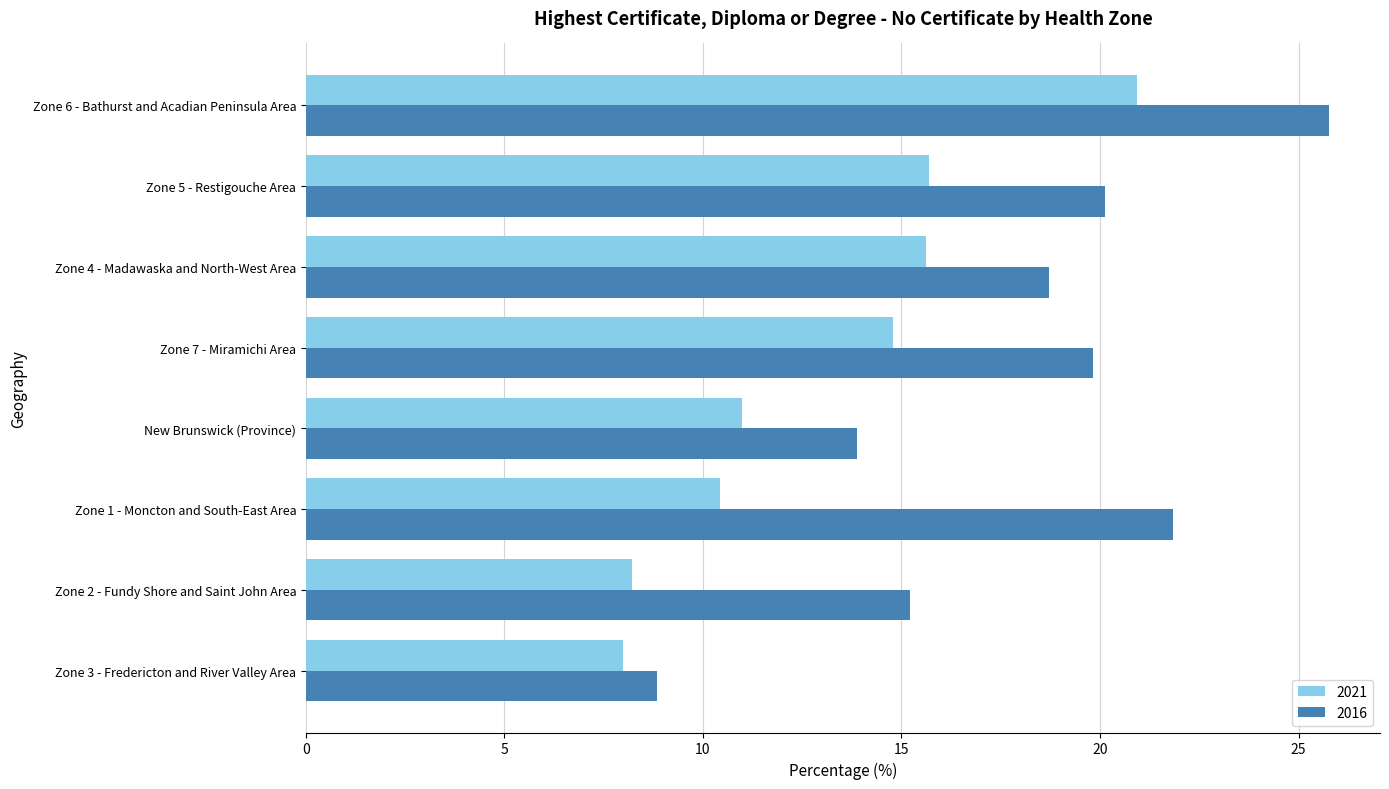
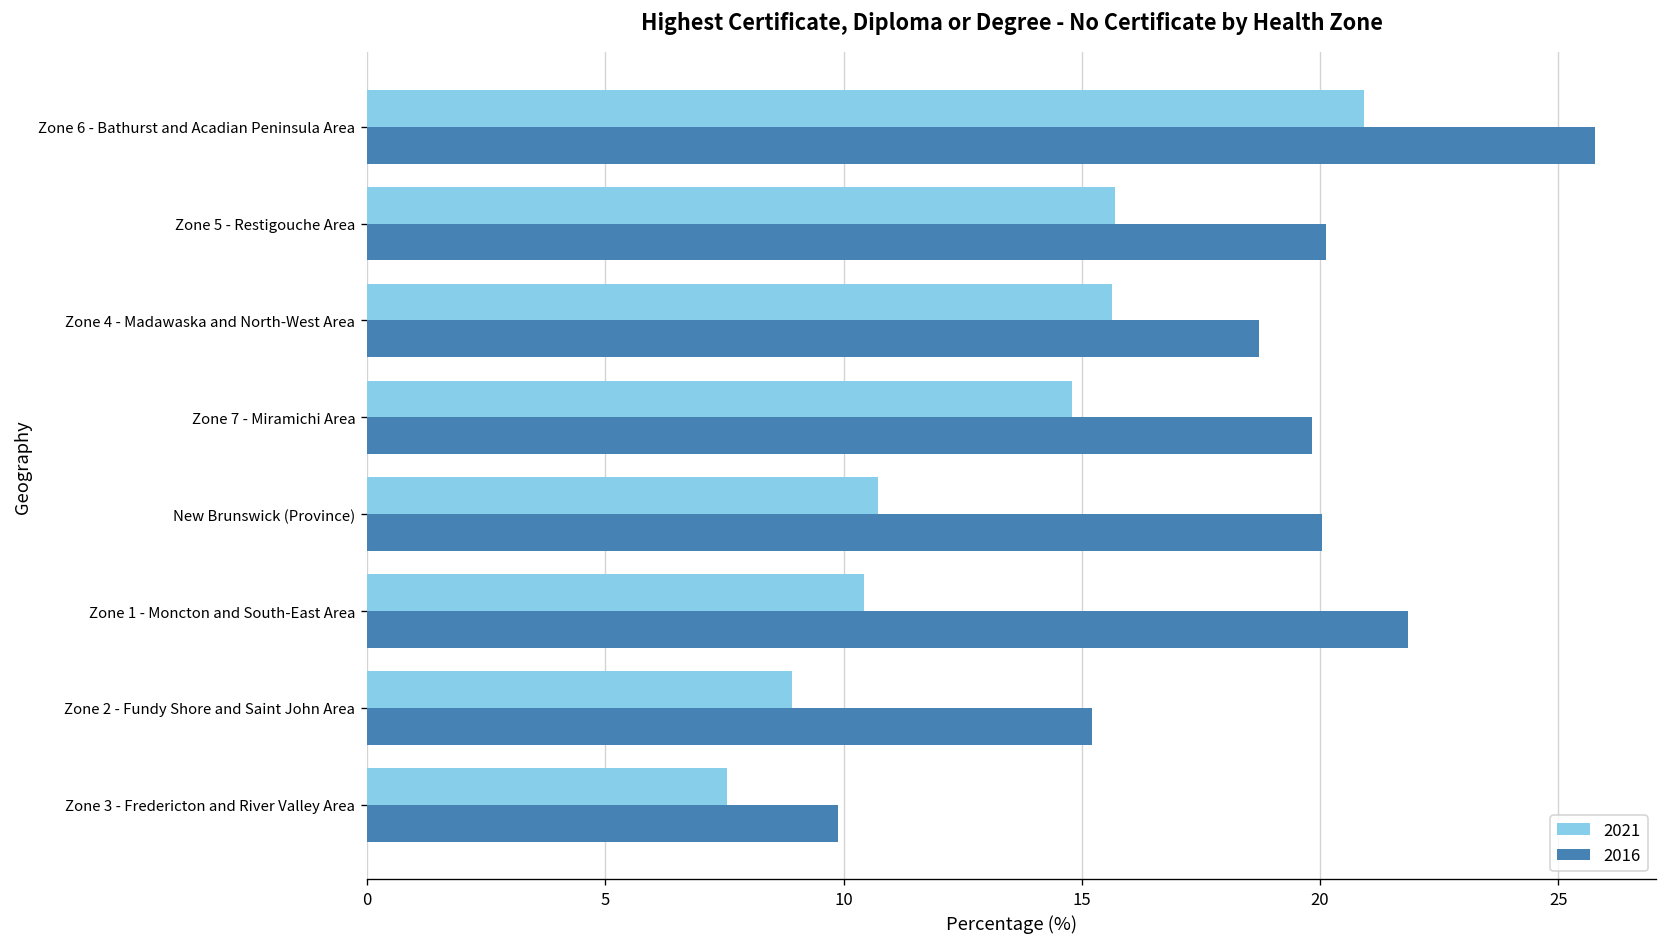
  {
    "2021": {
      "Zone 6 - Bathurst and Acadian Peninsula Area": 20.9,
      "Zone 5 - Restigouche Area": 15.7,
      "Zone 4 - Madawaska and North-West Area": 15.6,
      "Zone 7 - Miramichi Area": 14.8,
-     "New Brunswick (Province)": 11.0,
+     "New Brunswick (Province)": 10.7,
      "Zone 1 - Moncton and South-East Area": 10.4,
-     "Zone 2 - Fundy Shore and Saint John Area": 8.2,
-     "Zone 3 - Fredericton and River Valley Area": 8.0
+     "Zone 2 - Fundy Shore and Saint John Area": 8.9,
+     "Zone 3 - Fredericton and River Valley Area": 7.6
    },
    "2016": {
      "Zone 6 - Bathurst and Acadian Peninsula Area": 25.8,
      "Zone 5 - Restigouche Area": 20.1,
      "Zone 4 - Madawaska and North-West Area": 18.7,
      "Zone 7 - Miramichi Area": 19.8,
-     "New Brunswick (Province)": 13.9,
+     "New Brunswick (Province)": 20.0,
      "Zone 1 - Moncton and South-East Area": 21.8,
      "Zone 2 - Fundy Shore and Saint John Area": 15.2,
-     "Zone 3 - Fredericton and River Valley Area": 8.9
+     "Zone 3 - Fredericton and River Valley Area": 9.9
    }
  }
